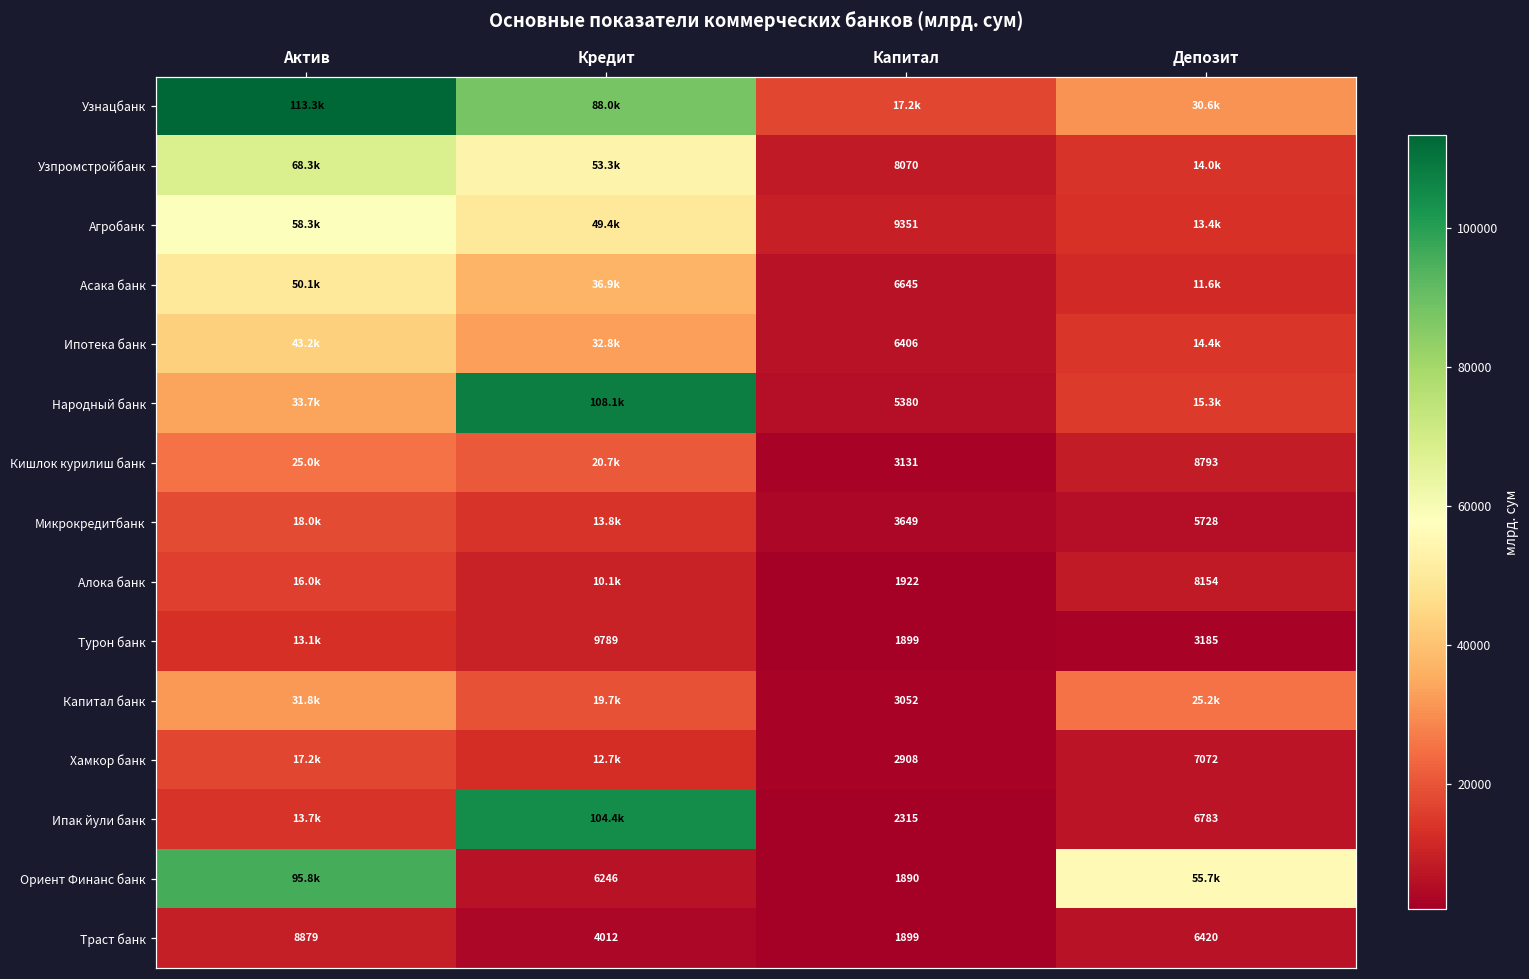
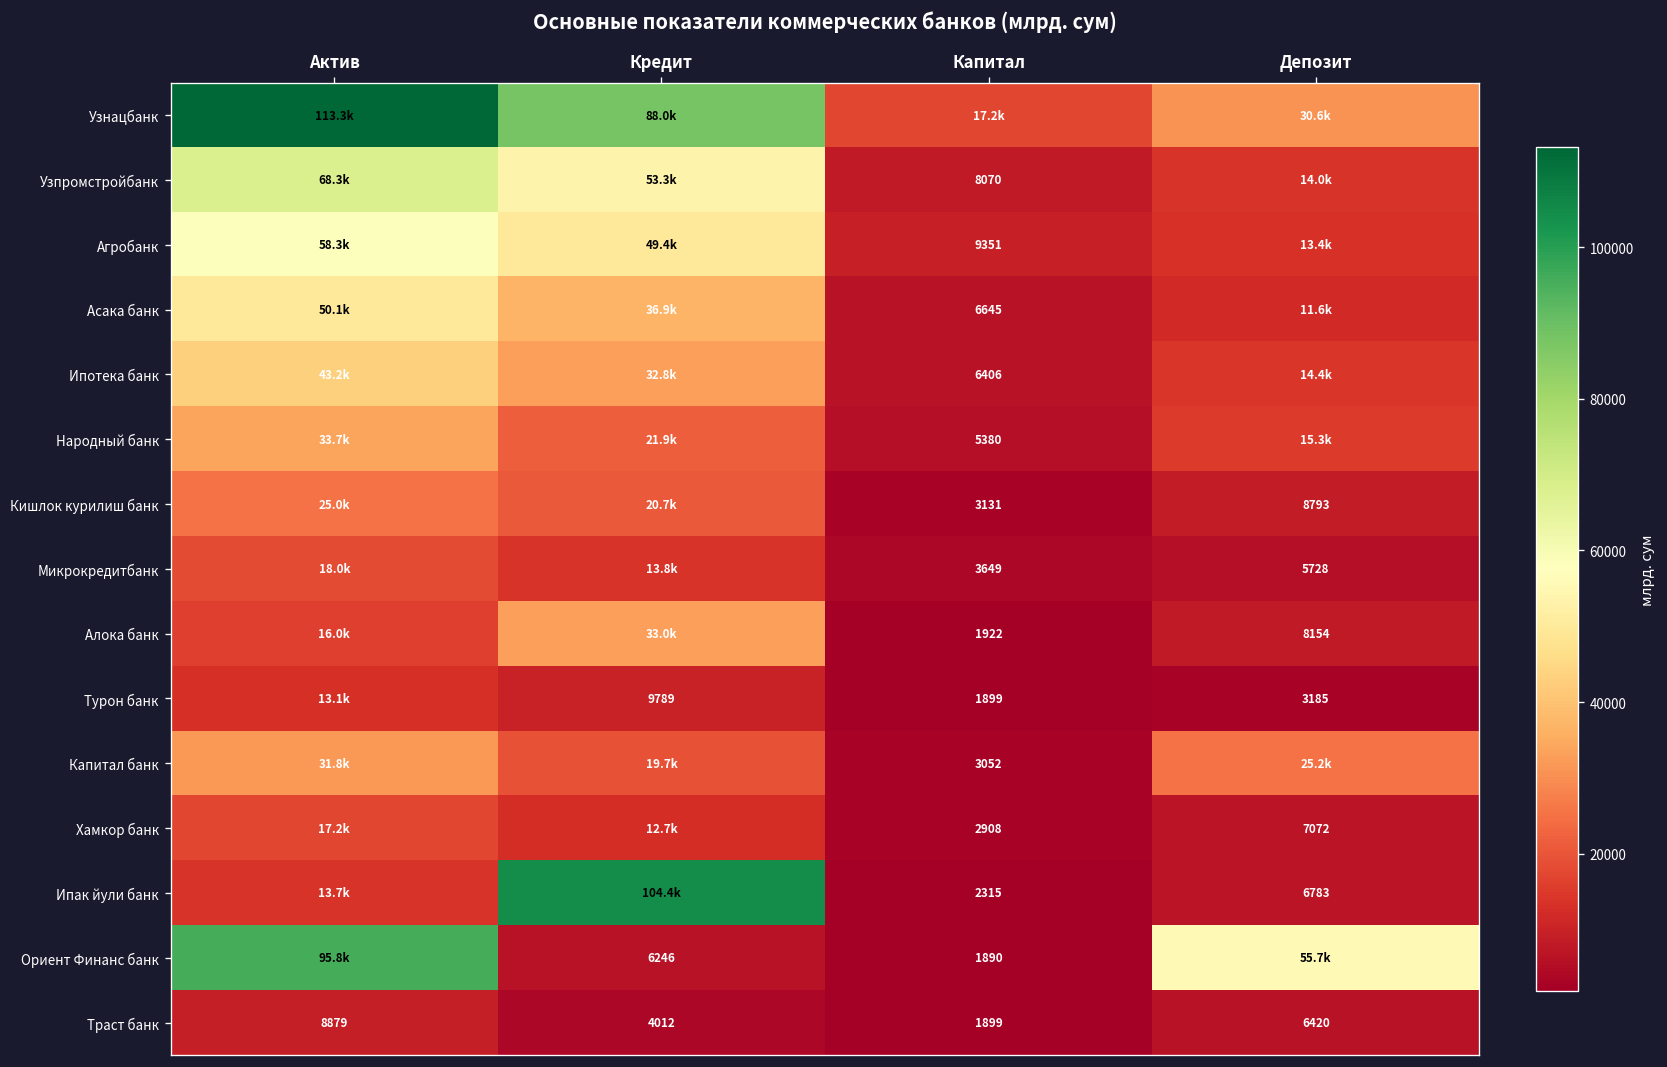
  {
    "Узнацбанк": {
      "Актив": "113.3k",
      "Кредит": "88.0k",
      "Капитал": "17.2k",
      "Депозит": "30.6k"
    },
    "Узпромстройбанк": {
      "Актив": "68.3k",
      "Кредит": "53.3k",
      "Капитал": "8070",
      "Депозит": "14.0k"
    },
    "Агробанк": {
      "Актив": "58.3k",
      "Кредит": "49.4k",
      "Капитал": "9351",
      "Депозит": "13.4k"
    },
    "Асака банк": {
      "Актив": "50.1k",
      "Кредит": "36.9k",
      "Капитал": "6645",
      "Депозит": "11.6k"
    },
    "Ипотека банк": {
      "Актив": "43.2k",
      "Кредит": "32.8k",
      "Капитал": "6406",
      "Депозит": "14.4k"
    },
    "Народный банк": {
      "Актив": "33.7k",
-     "Кредит": "108.1k",
+     "Кредит": "21.9k",
      "Капитал": "5380",
      "Депозит": "15.3k"
    },
    "Кишлок курилиш банк": {
      "Актив": "25.0k",
      "Кредит": "20.7k",
      "Капитал": "3131",
      "Депозит": "8793"
    },
    "Микрокредитбанк": {
      "Актив": "18.0k",
      "Кредит": "13.8k",
      "Капитал": "3649",
      "Депозит": "5728"
    },
    "Алока банк": {
      "Актив": "16.0k",
-     "Кредит": "10.1k",
+     "Кредит": "33.0k",
      "Капитал": "1922",
      "Депозит": "8154"
    },
    "Турон банк": {
      "Актив": "13.1k",
      "Кредит": "9789",
      "Капитал": "1899",
      "Депозит": "3185"
    },
    "Капитал банк": {
      "Актив": "31.8k",
      "Кредит": "19.7k",
      "Капитал": "3052",
      "Депозит": "25.2k"
    },
    "Хамкор банк": {
      "Актив": "17.2k",
      "Кредит": "12.7k",
      "Капитал": "2908",
      "Депозит": "7072"
    },
    "Ипак йули банк": {
      "Актив": "13.7k",
      "Кредит": "104.4k",
      "Капитал": "2315",
      "Депозит": "6783"
    },
    "Ориент Финанс банк": {
      "Актив": "95.8k",
      "Кредит": "6246",
      "Капитал": "1890",
      "Депозит": "55.7k"
    },
    "Траст банк": {
      "Актив": "8879",
      "Кредит": "4012",
      "Капитал": "1899",
      "Депозит": "6420"
    }
  }
